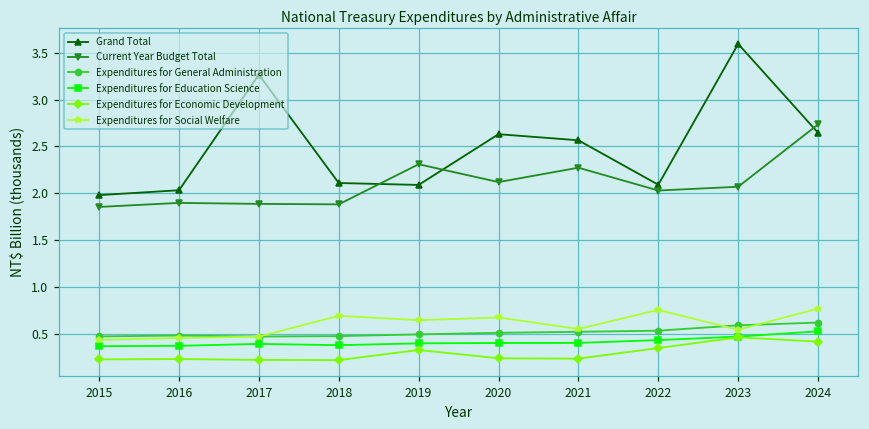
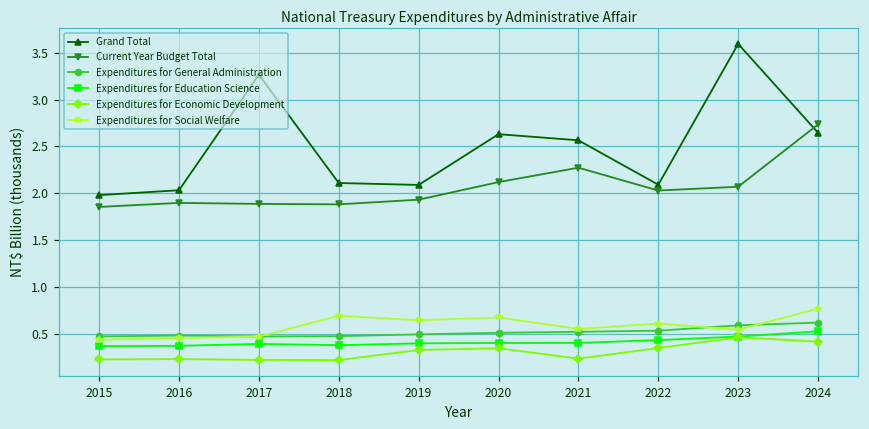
  {
    "Grand Total": {
      "2015": 2.0,
      "2016": 2.0,
      "2018": 2.1,
      "2019": 2.1,
      "2020": 2.6,
      "2021": 2.6,
      "2022": 2.1,
      "2023": 3.6,
      "2024": 2.6
    },
    "Current Year Budget Total": {
      "2015": 1.9,
      "2016": 1.9,
      "2017": 1.9,
      "2018": 1.9,
-     "2019": 2.3,
+     "2019": 1.9,
      "2020": 2.1,
      "2021": 2.3,
      "2022": 2.0,
      "2023": 2.1,
      "2024": 2.7
    },
    "Expenditures for General Administration": {
      "2015": 0.5,
      "2018": 0.5,
      "2019": 0.5,
      "2020": 0.5,
      "2022": 0.5,
      "2023": 0.6,
      "2024": 0.6
    },
    "Expenditures for Education Science": {
      "2015": 0.4,
      "2016": 0.4,
      "2017": 0.4,
      "2018": 0.4,
      "2019": 0.4,
      "2020": 0.4,
      "2021": 0.4,
      "2022": 0.4,
      "2024": 0.5
    },
    "Expenditures for Economic Development": {
      "2015": 0.2,
      "2016": 0.2,
      "2017": 0.2,
      "2018": 0.2,
      "2019": 0.3,
-     "2020": 0.2,
+     "2020": 0.4,
      "2021": 0.2,
      "2022": 0.4,
      "2024": 0.4
    },
    "Expenditures for Social Welfare": {
      "2015": 0.4,
      "2018": 0.7,
      "2019": 0.6,
      "2020": 0.7,
-     "2022": 0.8,
+     "2022": 0.6,
      "2023": 0.5,
      "2024": 0.8
    }
  }
